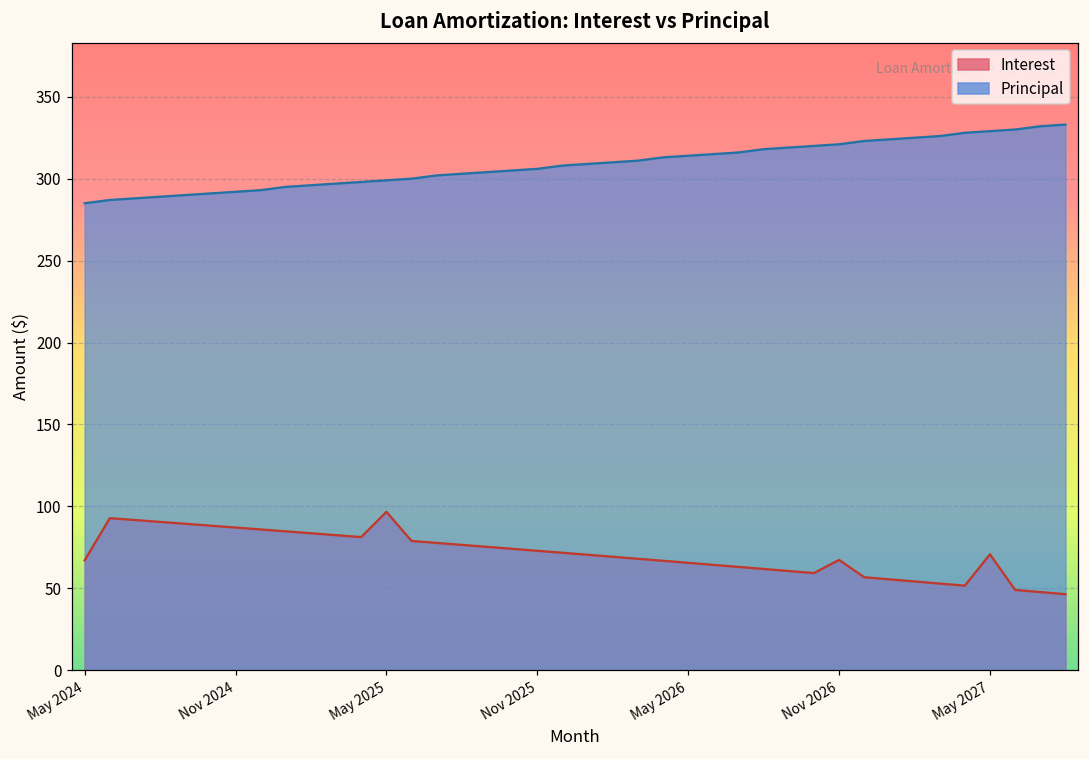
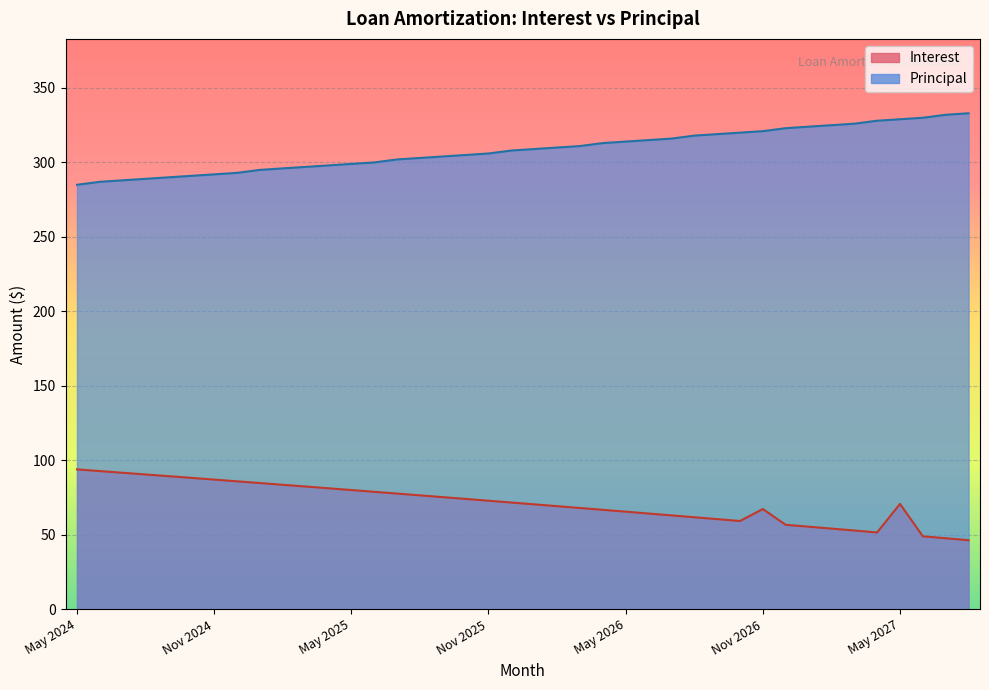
  {
    "Interest": {
-     "May 2024": 67,
+     "May 2024": 94,
      "Nov 2024": 87,
-     "May 2025": 97,
+     "May 2025": 80,
      "Nov 2025": 73,
      "May 2026": 66,
      "Nov 2026": 67,
      "May 2027": 71
    },
    "Principal": {
      "May 2024": 285,
      "Nov 2024": 292,
      "May 2025": 299,
      "Nov 2025": 306,
      "May 2026": 314,
      "Nov 2026": 321,
      "May 2027": 329
    }
  }
